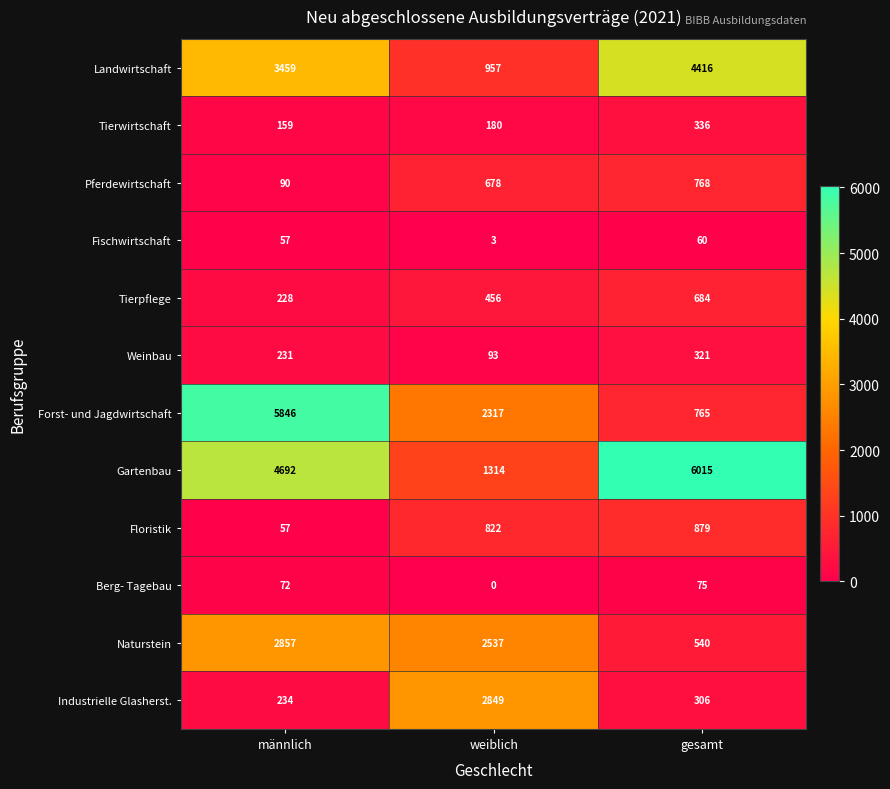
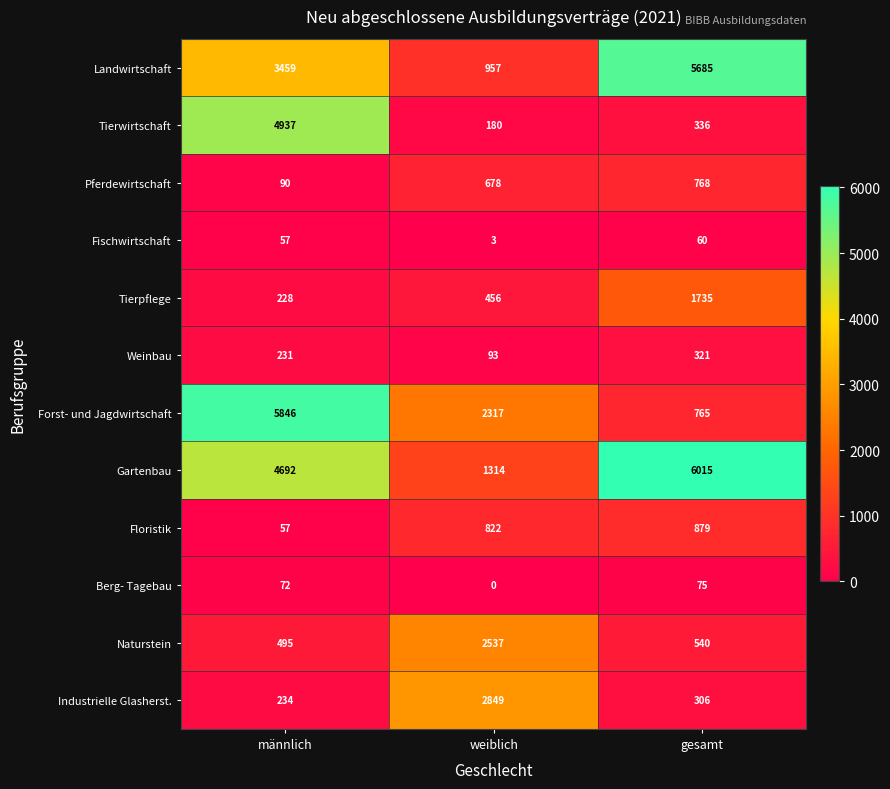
  {
    "Landwirtschaft": {
      "männlich": 3459,
      "weiblich": 957,
-     "gesamt": 4416
+     "gesamt": 5685
    },
    "Tierwirtschaft": {
-     "männlich": 159,
+     "männlich": 4937,
      "weiblich": 180,
      "gesamt": 336
    },
    "Pferdewirtschaft": {
      "männlich": 90,
      "weiblich": 678,
      "gesamt": 768
    },
    "Fischwirtschaft": {
      "männlich": 57,
      "weiblich": 3,
      "gesamt": 60
    },
    "Tierpflege": {
      "männlich": 228,
      "weiblich": 456,
-     "gesamt": 684
+     "gesamt": 1735
    },
    "Weinbau": {
      "männlich": 231,
      "weiblich": 93,
      "gesamt": 321
    },
    "Forst- und Jagdwirtschaft": {
      "männlich": 5846,
      "weiblich": 2317,
      "gesamt": 765
    },
    "Gartenbau": {
      "männlich": 4692,
      "weiblich": 1314,
      "gesamt": 6015
    },
    "Floristik": {
      "männlich": 57,
      "weiblich": 822,
      "gesamt": 879
    },
    "Berg- Tagebau": {
      "männlich": 72,
      "weiblich": 0,
      "gesamt": 75
    },
    "Naturstein": {
-     "männlich": 2857,
+     "männlich": 495,
      "weiblich": 2537,
      "gesamt": 540
    },
    "Industrielle Glasherst.": {
      "männlich": 234,
      "weiblich": 2849,
      "gesamt": 306
    }
  }
